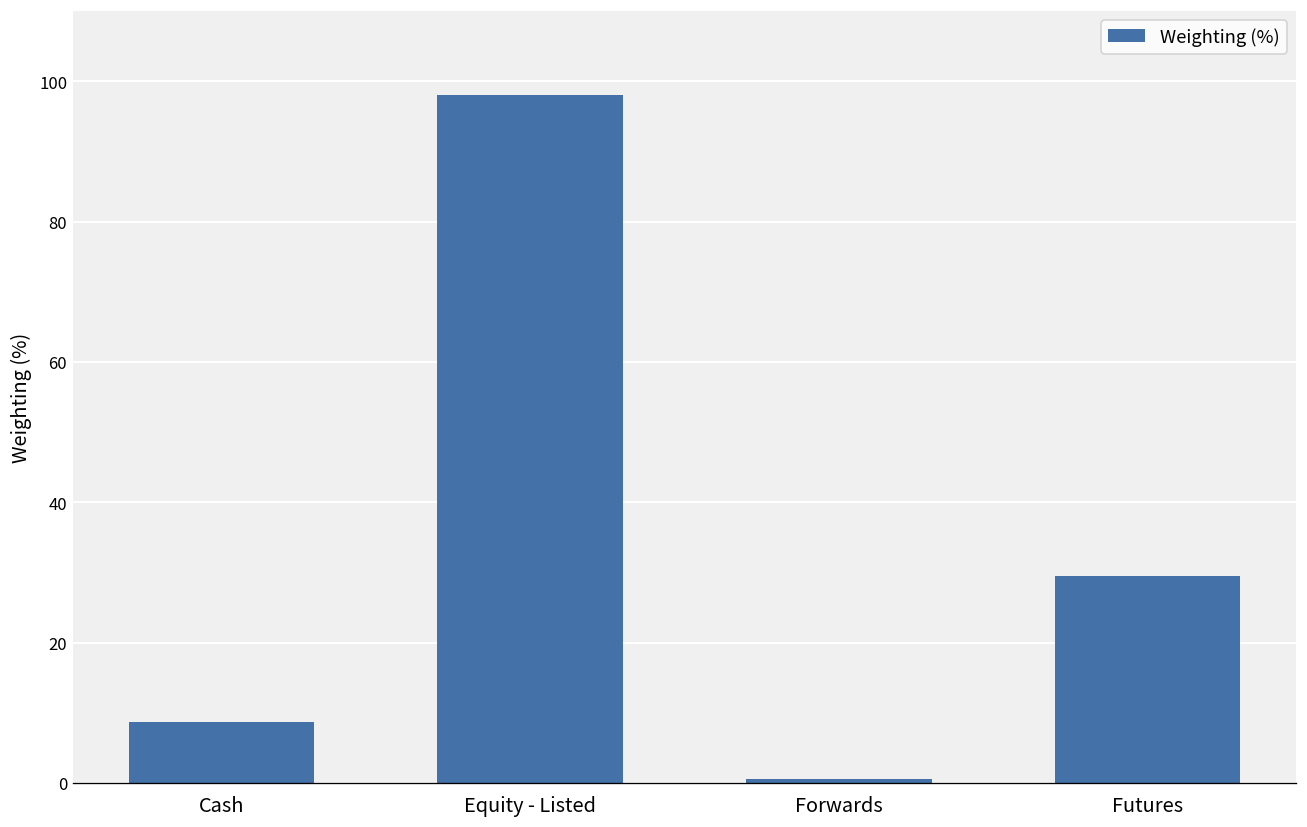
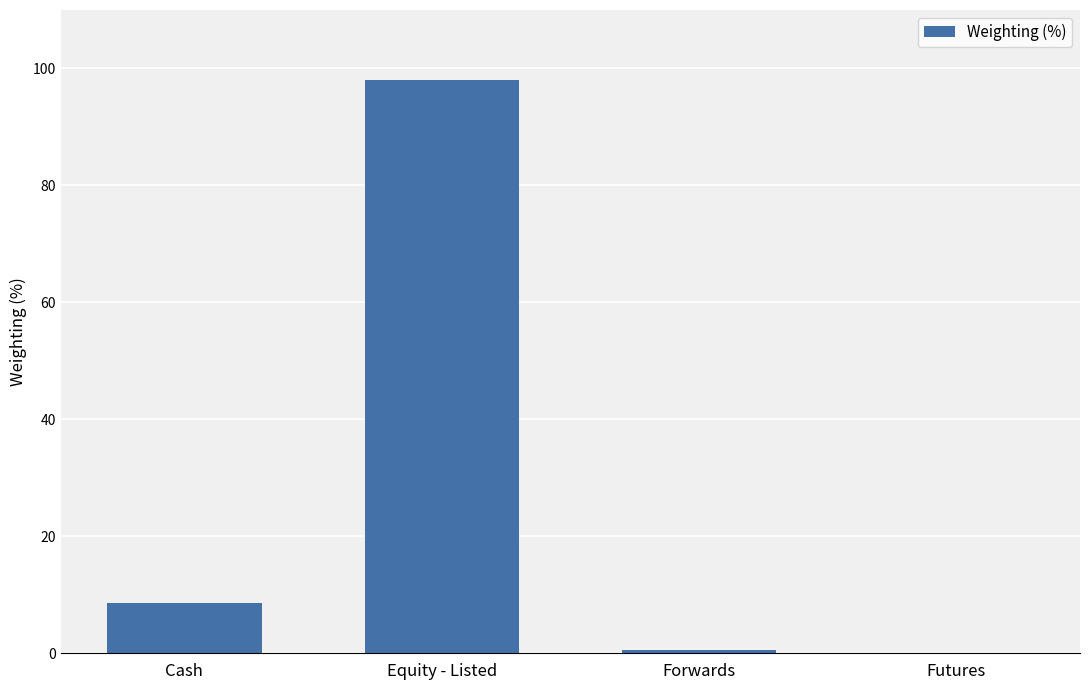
  {
    "Cash": 9,
    "Equity - Listed": 98,
    "Forwards": 1,
-   "Futures": 29
+   "Futures": 0
  }
